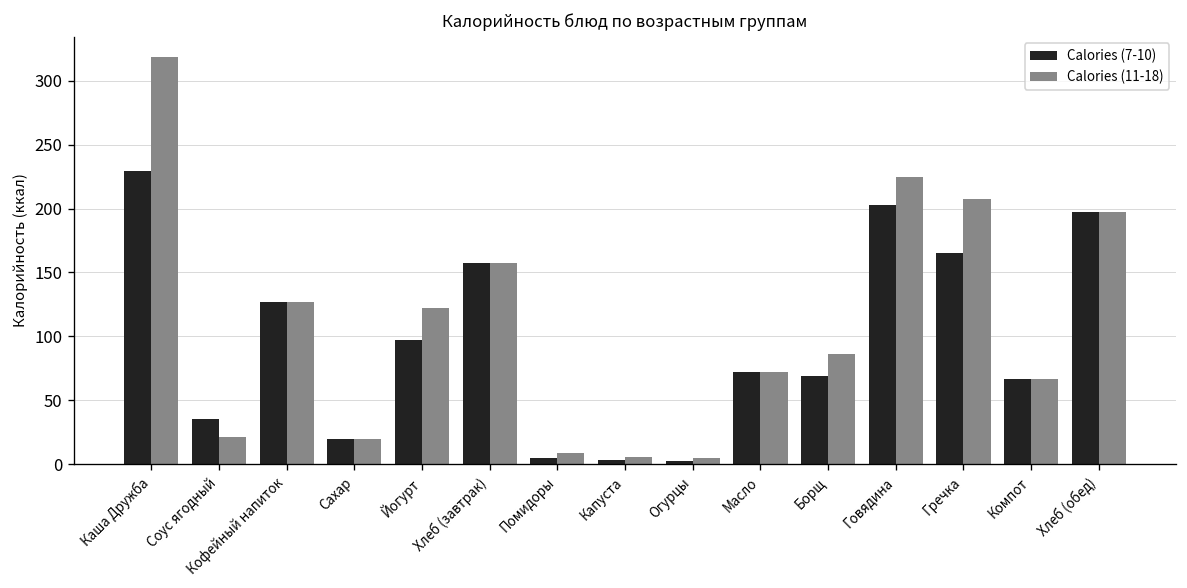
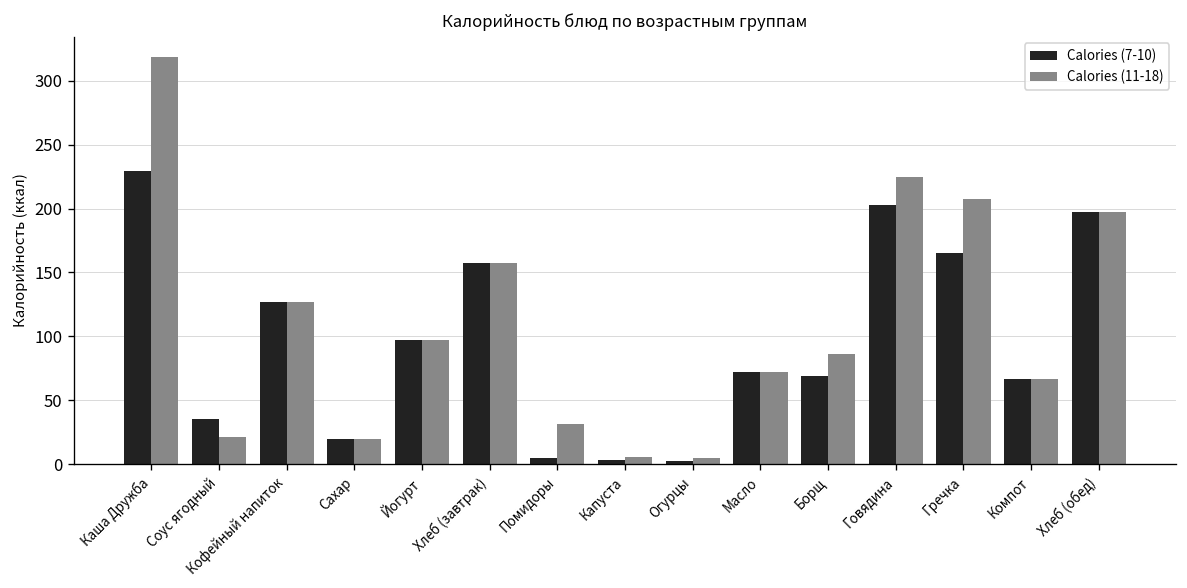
  {
    "Calories (7-10)": {
      "Каша Дружба": 229,
      "Соус ягодный": 36,
      "Кофейный напиток": 127,
      "Сахар": 20,
      "Йогурт": 98,
      "Хлеб (завтрак)": 157,
      "Помидоры": 5,
      "Капуста": 3,
      "Огурцы": 3,
      "Масло": 72,
      "Борщ": 69,
      "Говядина": 202,
      "Гречка": 165,
      "Компот": 66,
      "Хлеб (обед)": 198
    },
    "Calories (11-18)": {
      "Каша Дружба": 319,
      "Соус ягодный": 22,
      "Кофейный напиток": 127,
      "Сахар": 20,
-     "Йогурт": 122,
+     "Йогурт": 98,
      "Хлеб (завтрак)": 157,
-     "Помидоры": 8,
+     "Помидоры": 31,
      "Капуста": 6,
      "Огурцы": 5,
      "Масло": 72,
      "Борщ": 86,
      "Говядина": 225,
      "Гречка": 208,
      "Компот": 66,
      "Хлеб (обед)": 198
    }
  }
